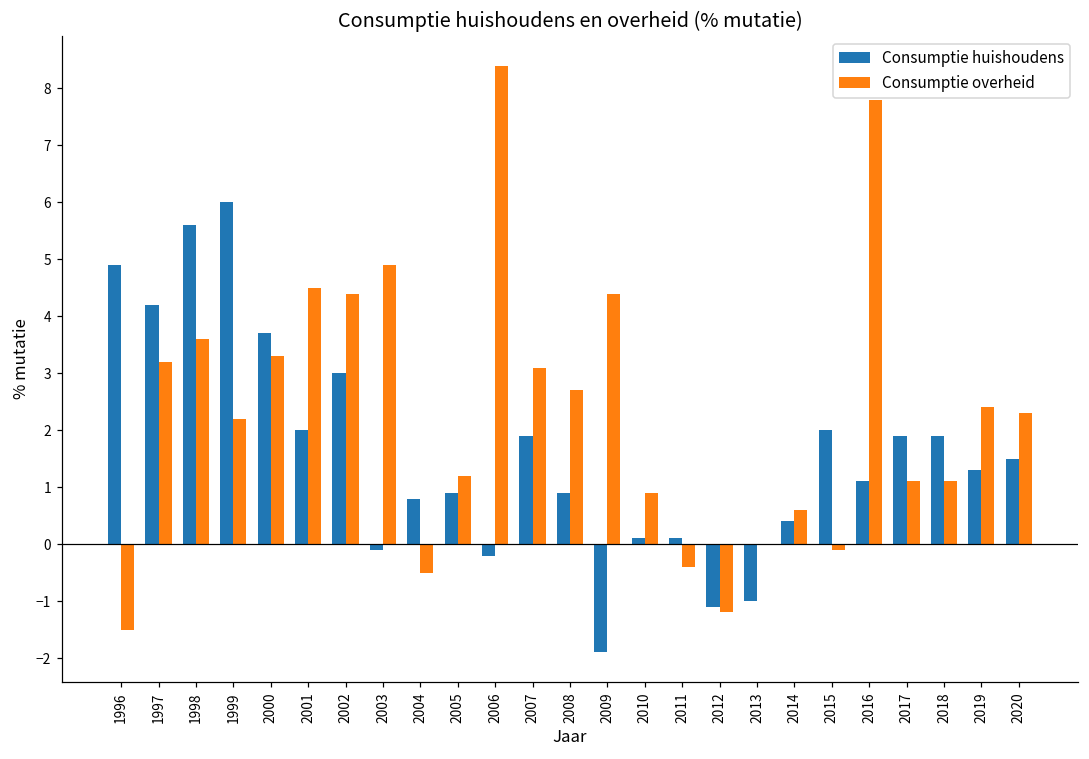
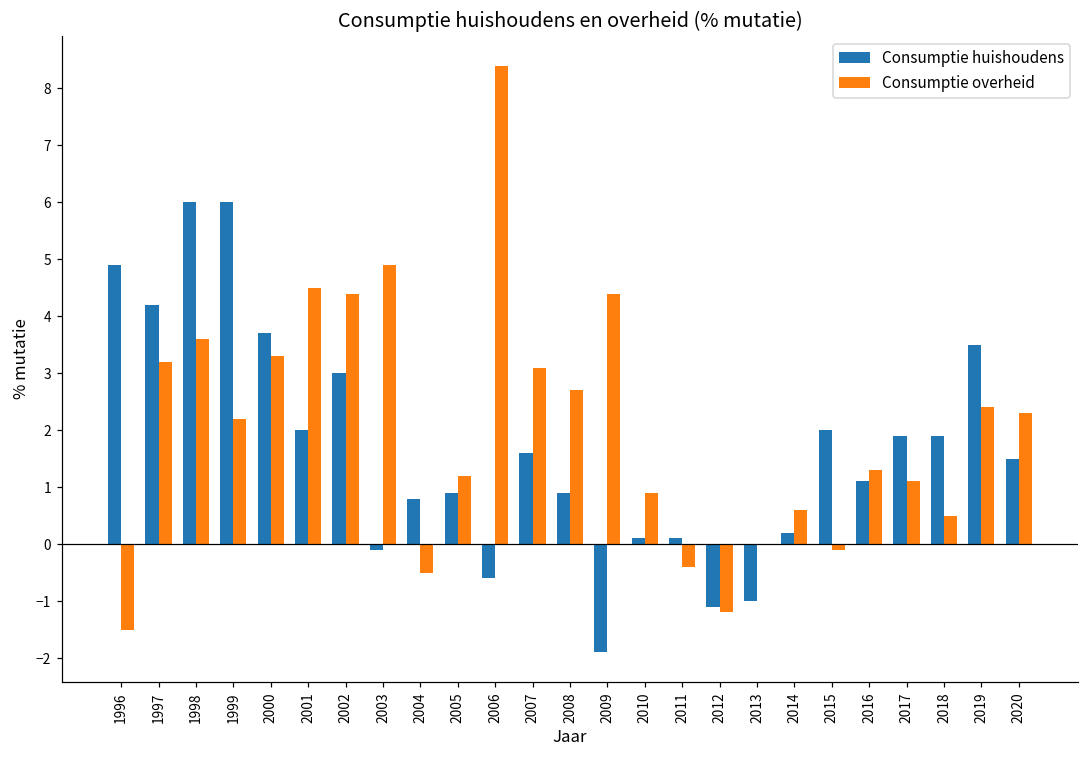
  {
    "Consumptie huishoudens": {
      "1996": 4.9,
      "1997": 4.2,
-     "1998": 5.6,
+     "1998": 6.0,
      "1999": 6.0,
      "2000": 3.7,
      "2001": 2.0,
      "2002": 3.0,
      "2003": -0.1,
      "2004": 0.8,
      "2005": 0.9,
-     "2006": -0.2,
-     "2007": 1.9,
+     "2006": -0.6,
+     "2007": 1.6,
      "2008": 0.9,
      "2009": -1.9,
      "2010": 0.1,
      "2011": 0.1,
      "2012": -1.1,
      "2013": -1.0,
-     "2014": 0.4,
+     "2014": 0.2,
      "2015": 2.0,
      "2016": 1.1,
      "2017": 1.9,
      "2018": 1.9,
-     "2019": 1.3,
+     "2019": 3.5,
      "2020": 1.5
    },
    "Consumptie overheid": {
      "1996": -1.5,
      "1997": 3.2,
      "1998": 3.6,
      "1999": 2.2,
      "2000": 3.3,
      "2001": 4.5,
      "2002": 4.4,
      "2003": 4.9,
      "2004": -0.5,
      "2005": 1.2,
      "2006": 8.4,
      "2007": 3.1,
      "2008": 2.7,
      "2009": 4.4,
      "2010": 0.9,
      "2011": -0.4,
      "2012": -1.2,
      "2013": 0.0,
      "2014": 0.6,
      "2015": -0.1,
-     "2016": 7.8,
+     "2016": 1.3,
      "2017": 1.1,
-     "2018": 1.1,
+     "2018": 0.5,
      "2019": 2.4,
      "2020": 2.3
    }
  }
